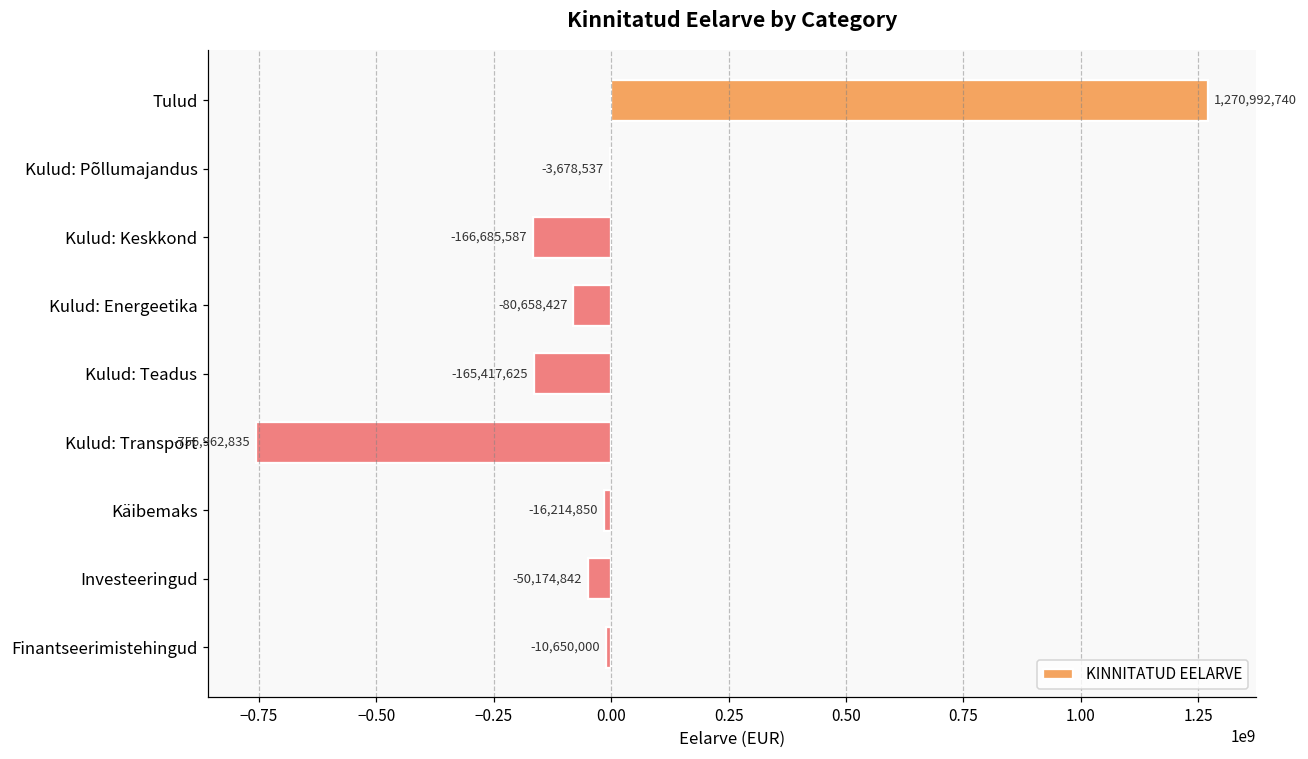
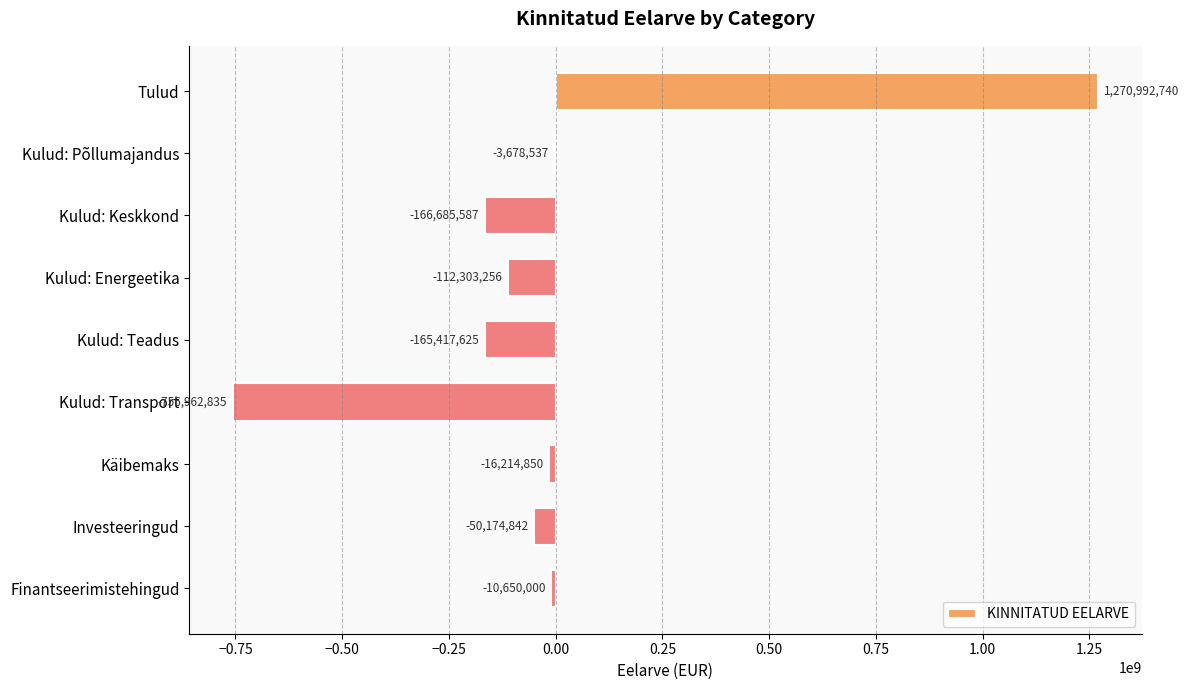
  {
    "Tulud": "1,270,992,740",
    "Kulud: Põllumajandus": "-3,678,537",
    "Kulud: Keskkond": "-166,685,587",
-   "Kulud: Energeetika": "-80,658,427",
+   "Kulud: Energeetika": "-112,303,256",
    "Kulud: Teadus": "-165,417,625",
    "Kulud: Transport": "-756,962,835",
    "Käibemaks": "-16,214,850",
    "Investeeringud": "-50,174,842",
    "Finantseerimistehingud": "-10,650,000"
  }
